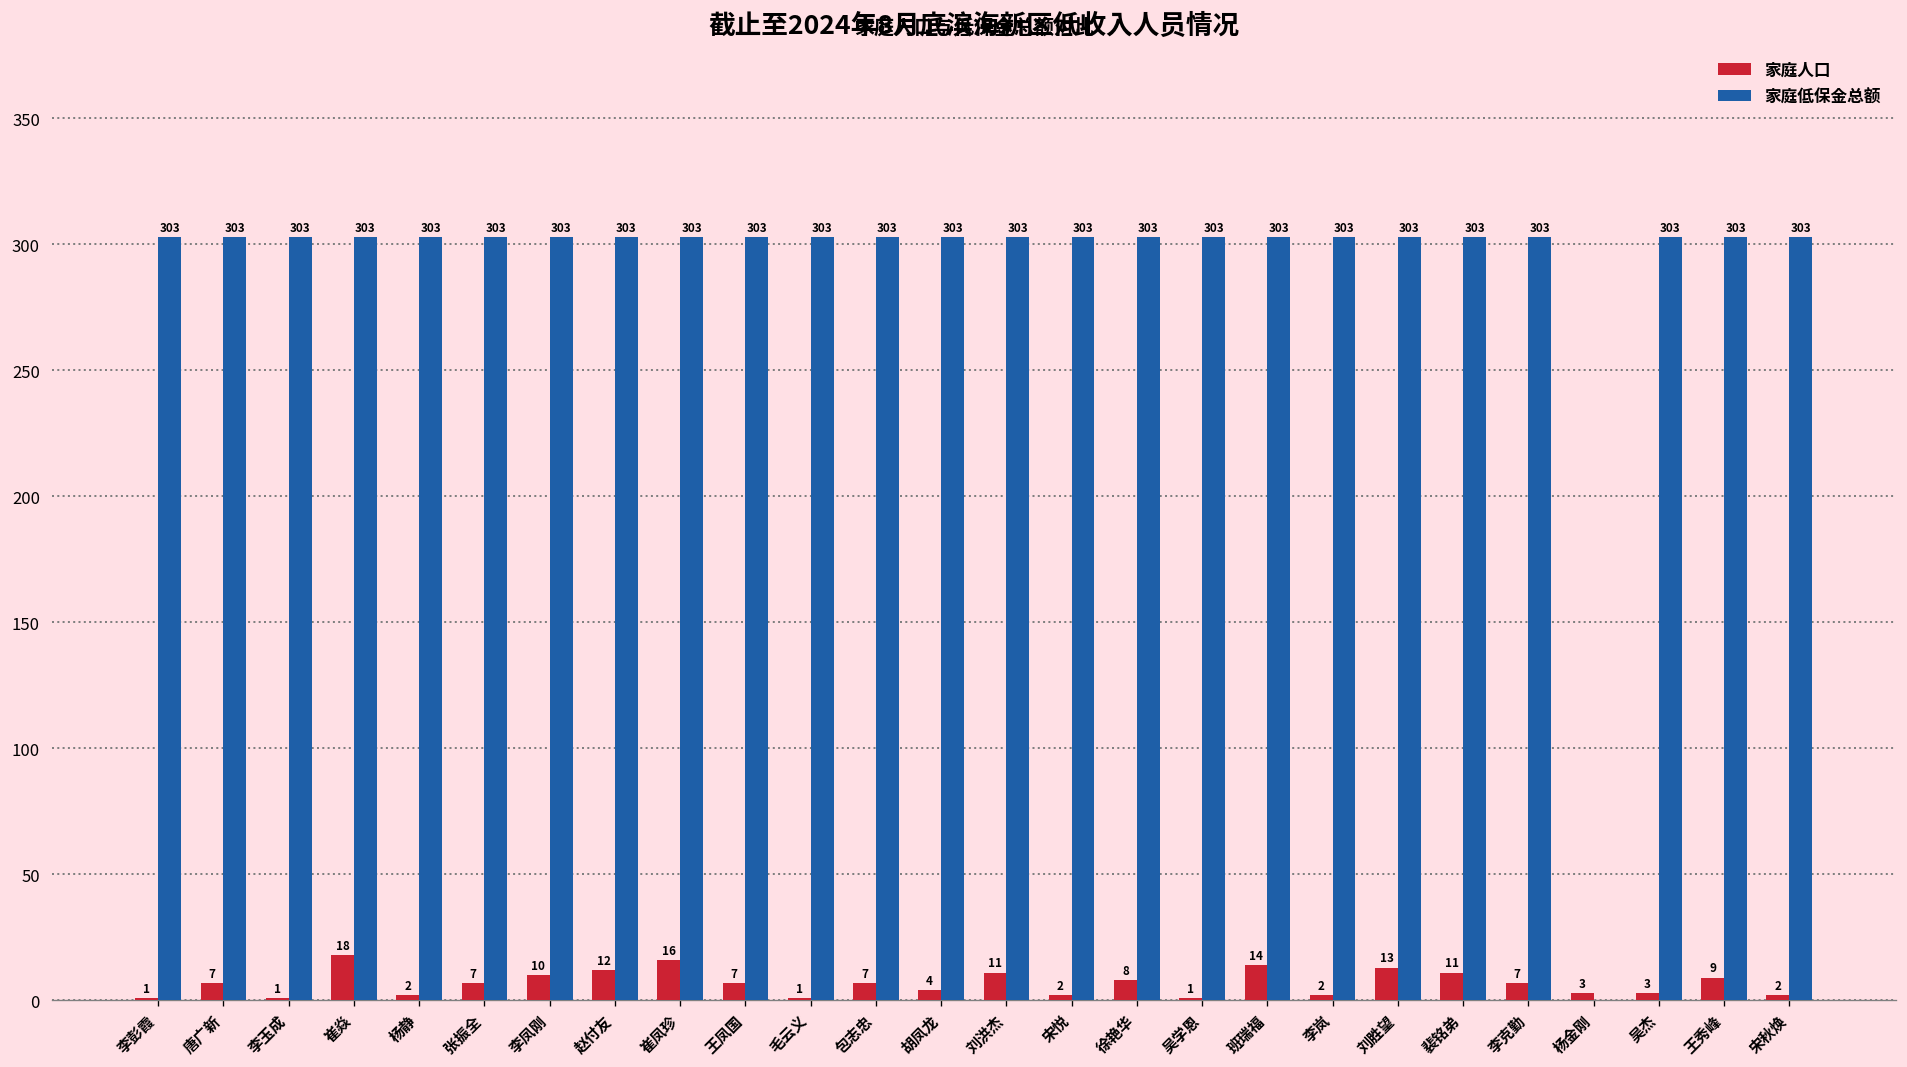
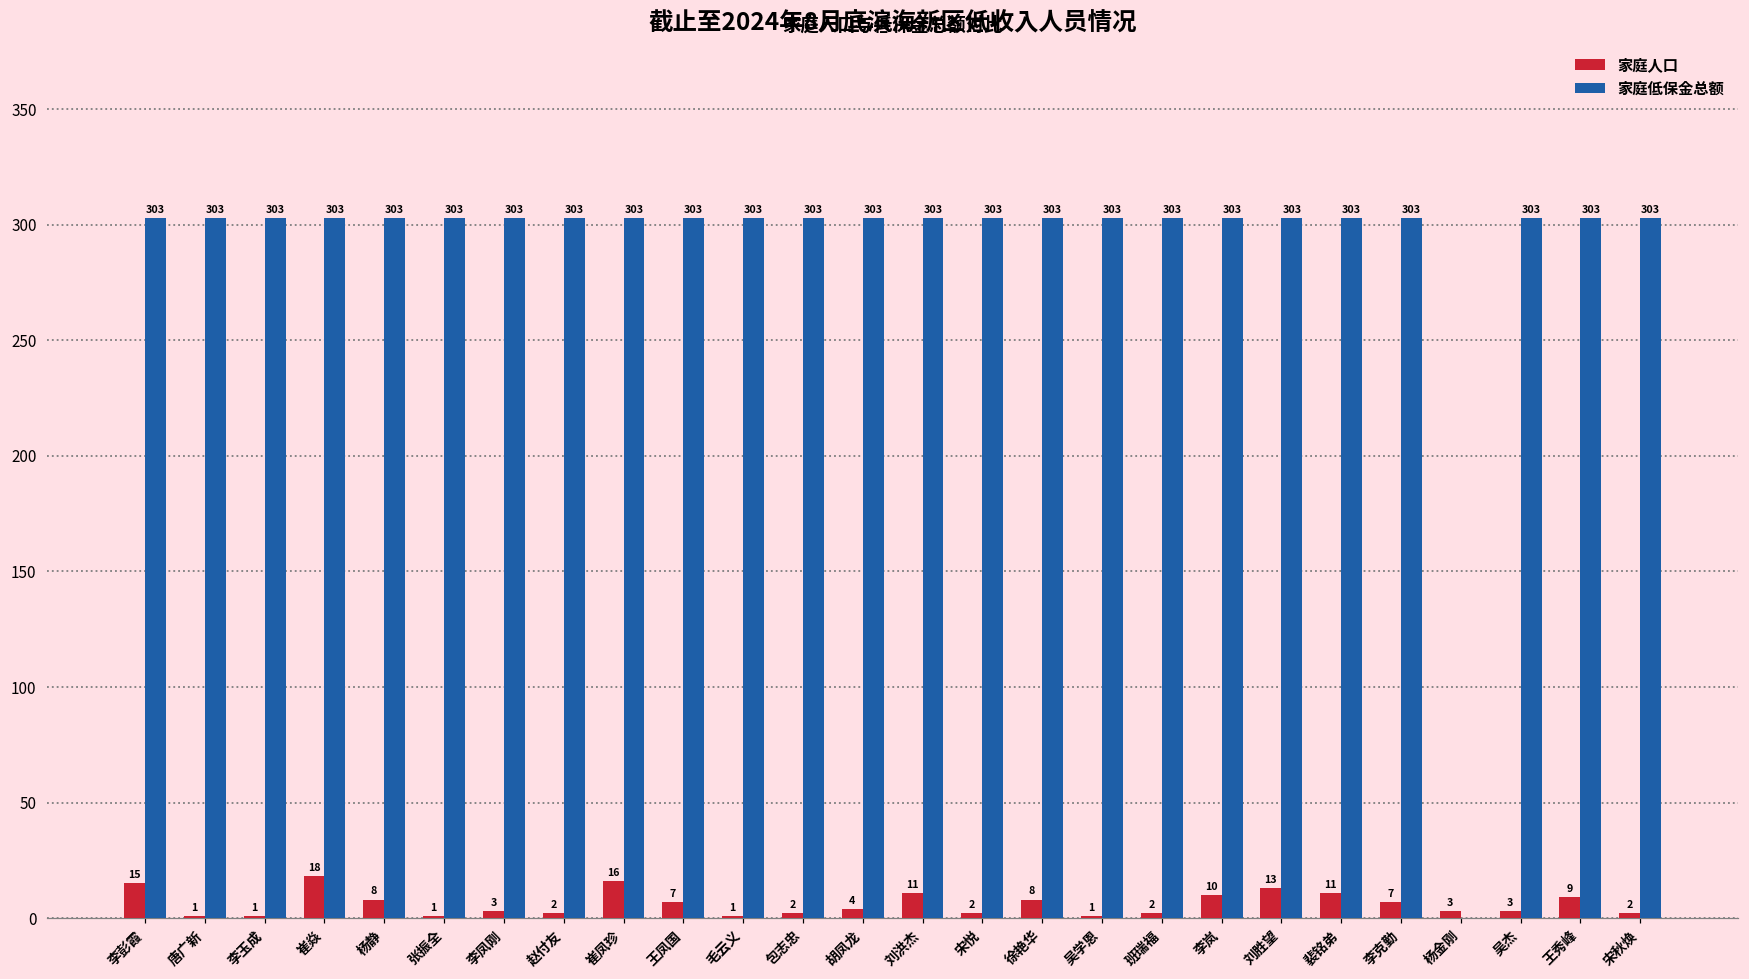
  {
    "家庭人口": {
-     "李彭霞": 1,
-     "唐广新": 7,
+     "李彭霞": 15,
+     "唐广新": 1,
      "李玉成": 1,
      "崔焱": 18,
-     "杨静": 2,
-     "张振全": 7,
-     "李凤刚": 10,
-     "赵付友": 12,
+     "杨静": 8,
+     "张振全": 1,
+     "李凤刚": 3,
+     "赵付友": 2,
      "崔凤珍": 16,
      "王凤国": 7,
      "毛云义": 1,
-     "包志忠": 7,
+     "包志忠": 2,
      "胡凤龙": 4,
      "刘洪杰": 11,
      "宋悦": 2,
      "徐艳华": 8,
      "吴学恩": 1,
-     "班瑞福": 14,
-     "李岚": 2,
+     "班瑞福": 2,
+     "李岚": 10,
      "刘胜望": 13,
      "裴铭弟": 11,
      "李克勤": 7,
      "杨金刚": 3,
      "吴杰": 3,
      "王秀峰": 9,
      "宋秋焕": 2
    },
    "家庭低保金总额": {
      "李彭霞": 303,
      "唐广新": 303,
      "李玉成": 303,
      "崔焱": 303,
      "杨静": 303,
      "张振全": 303,
      "李凤刚": 303,
      "赵付友": 303,
      "崔凤珍": 303,
      "王凤国": 303,
      "毛云义": 303,
      "包志忠": 303,
      "胡凤龙": 303,
      "刘洪杰": 303,
      "宋悦": 303,
      "徐艳华": 303,
      "吴学恩": 303,
      "班瑞福": 303,
      "李岚": 303,
      "刘胜望": 303,
      "裴铭弟": 303,
      "李克勤": 303,
      "吴杰": 303,
      "王秀峰": 303,
      "宋秋焕": 303
    }
  }
